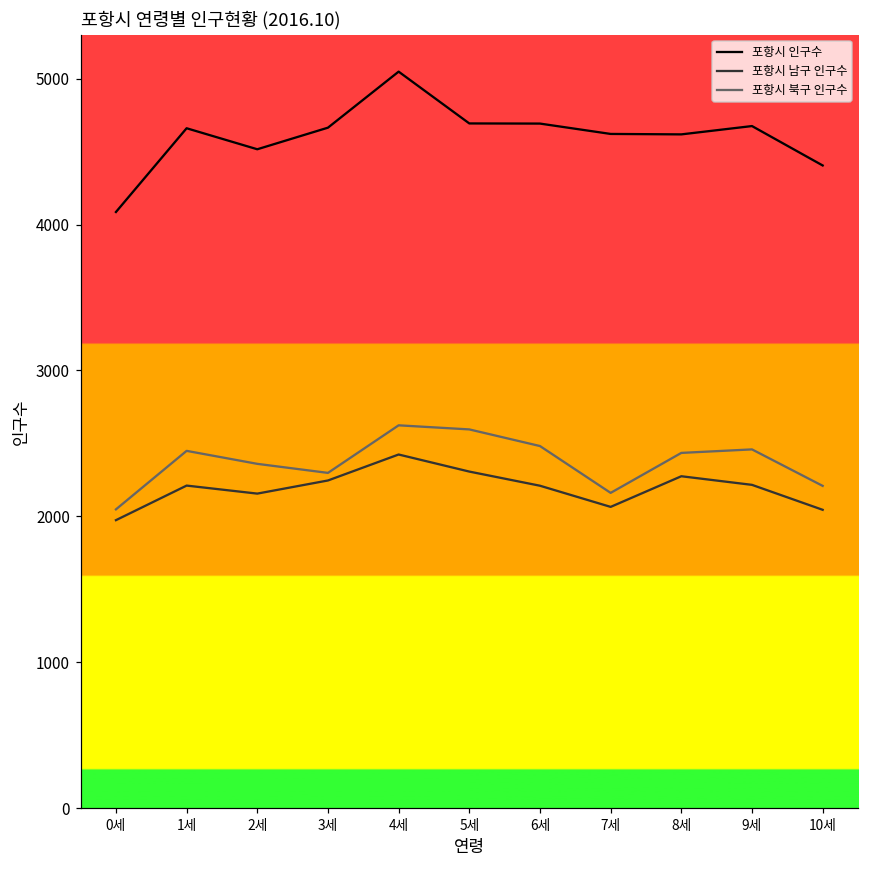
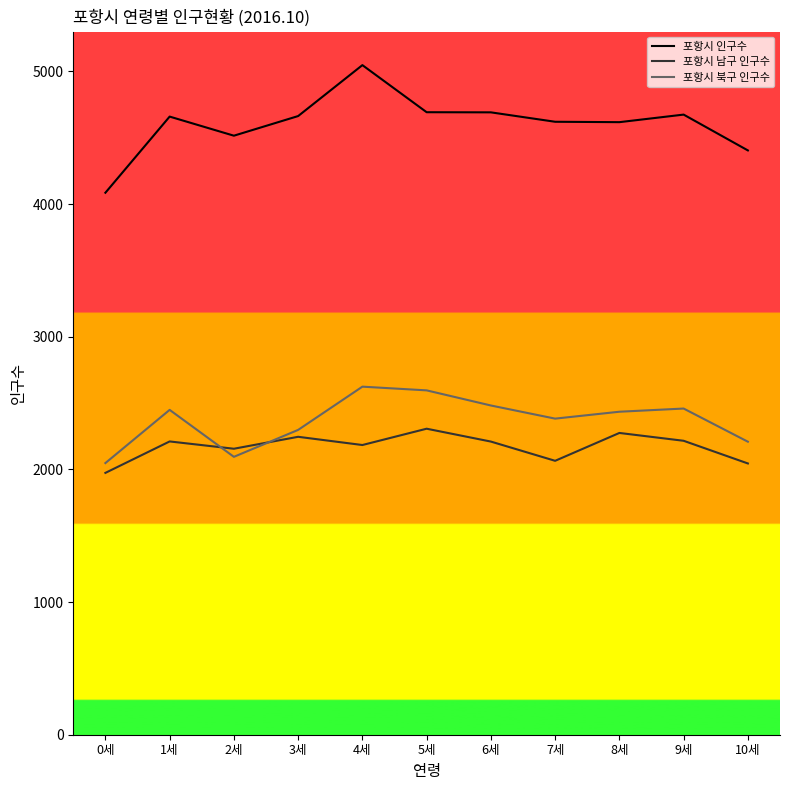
  {
    "포항시 인구수": {
      "0세": 4090,
      "1세": 4660,
      "2세": 4520,
      "3세": 4660,
      "4세": 5050,
      "5세": 4690,
      "6세": 4690,
      "7세": 4620,
      "8세": 4620,
      "9세": 4680,
      "10세": 4410
    },
    "포항시 남구 인구수": {
      "0세": 1970,
      "1세": 2210,
      "2세": 2160,
      "3세": 2250,
-     "4세": 2420,
+     "4세": 2180,
      "5세": 2310,
      "6세": 2210,
      "7세": 2070,
      "8세": 2280,
      "9세": 2220,
      "10세": 2050
    },
    "포항시 북구 인구수": {
      "0세": 2050,
      "1세": 2450,
-     "2세": 2360,
+     "2세": 2100,
      "3세": 2300,
      "4세": 2620,
      "5세": 2600,
      "6세": 2480,
-     "7세": 2160,
+     "7세": 2380,
      "8세": 2440,
      "9세": 2460,
      "10세": 2210
    }
  }
